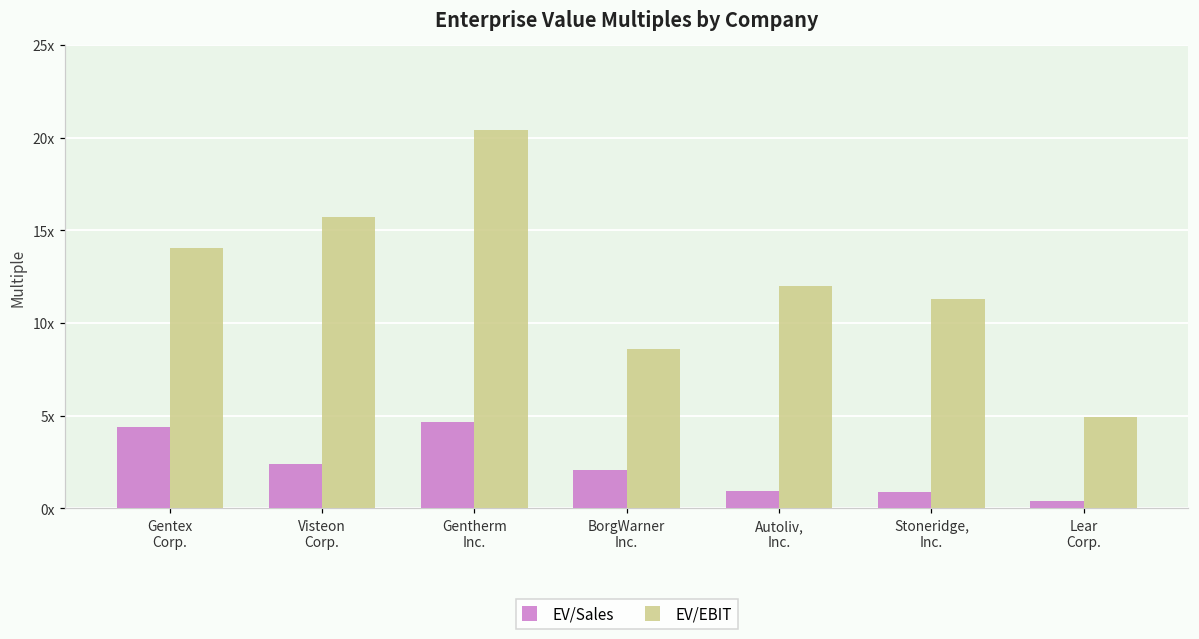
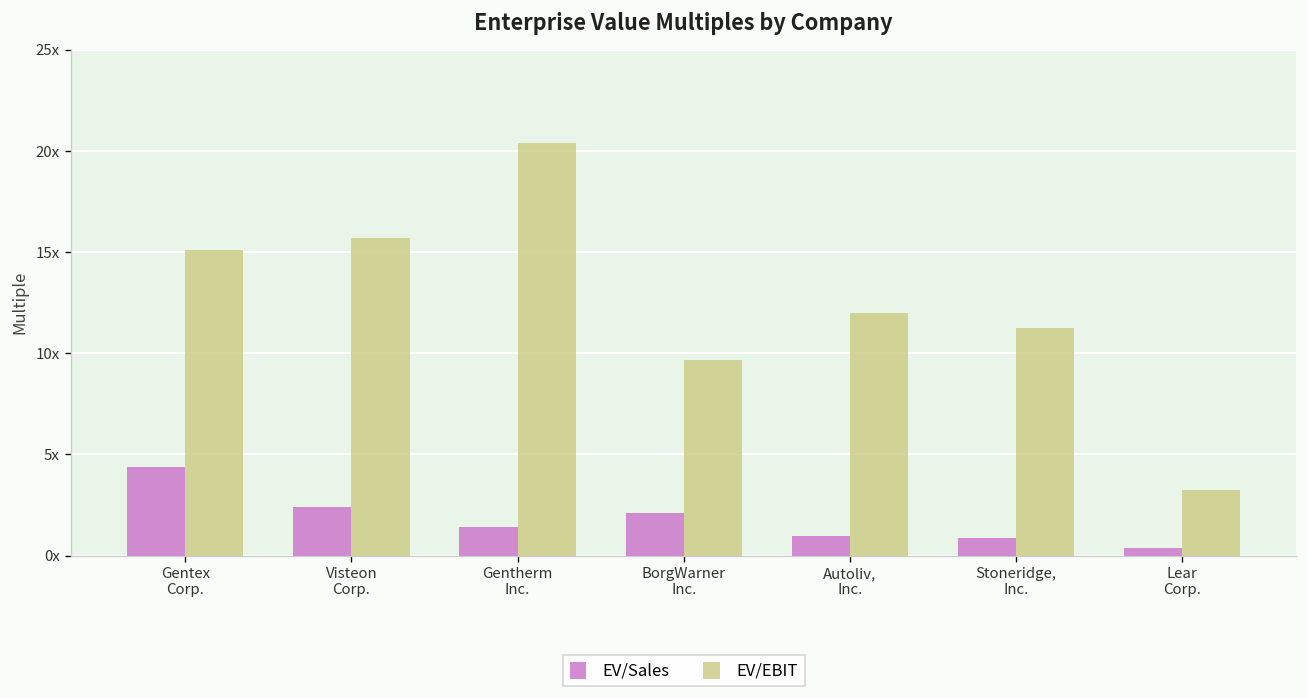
  {
    "EV/Sales": {
      "Gentex Corp.": "4.4x",
      "Visteon Corp.": "2.4x",
-     "Gentherm Inc.": "4.7x",
+     "Gentherm Inc.": "1.4x",
      "BorgWarner Inc.": "2.1x",
      "Autoliv, Inc.": "0.9x",
      "Stoneridge, Inc.": "0.9x",
      "Lear Corp.": "0.4x"
    },
    "EV/EBIT": {
-     "Gentex Corp.": "14.0x",
+     "Gentex Corp.": "15.1x",
      "Visteon Corp.": "15.7x",
      "Gentherm Inc.": "20.4x",
-     "BorgWarner Inc.": "8.6x",
+     "BorgWarner Inc.": "9.7x",
      "Autoliv, Inc.": "12.0x",
      "Stoneridge, Inc.": "11.3x",
-     "Lear Corp.": "4.9x"
+     "Lear Corp.": "3.2x"
    }
  }
